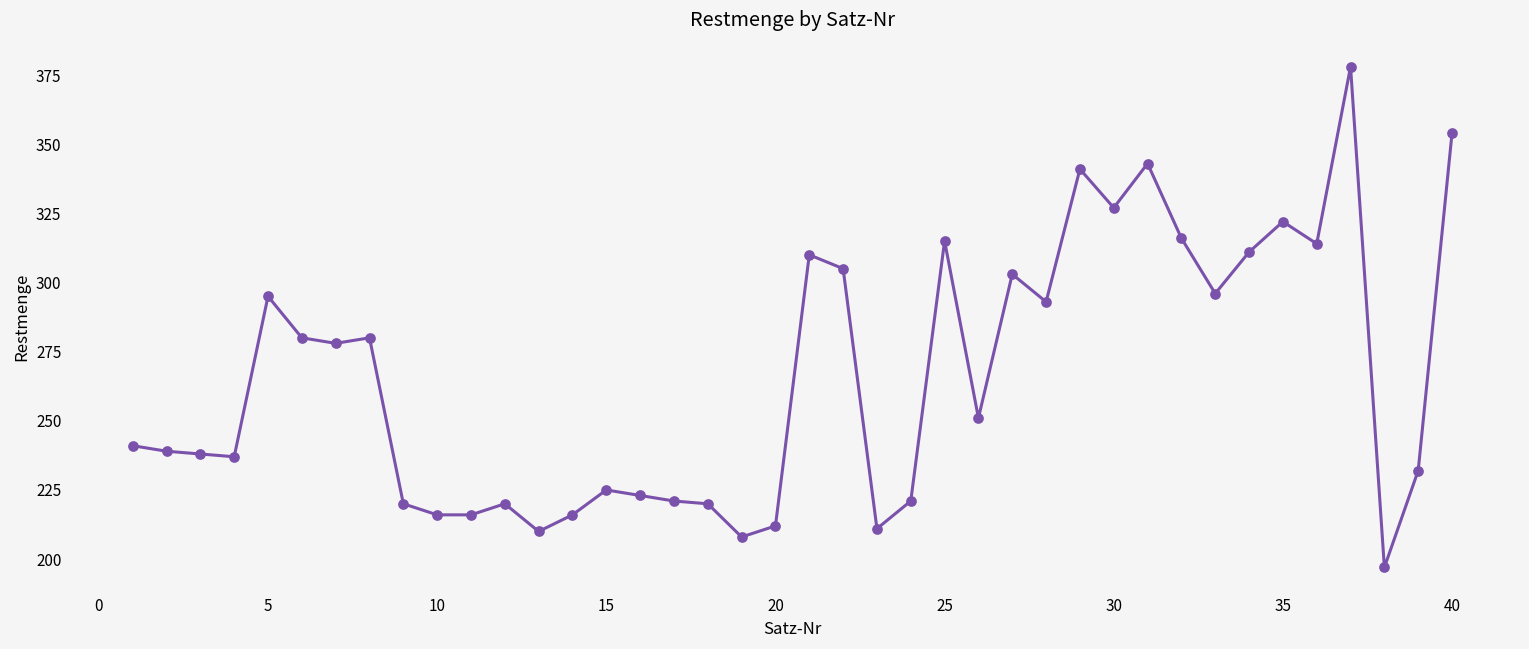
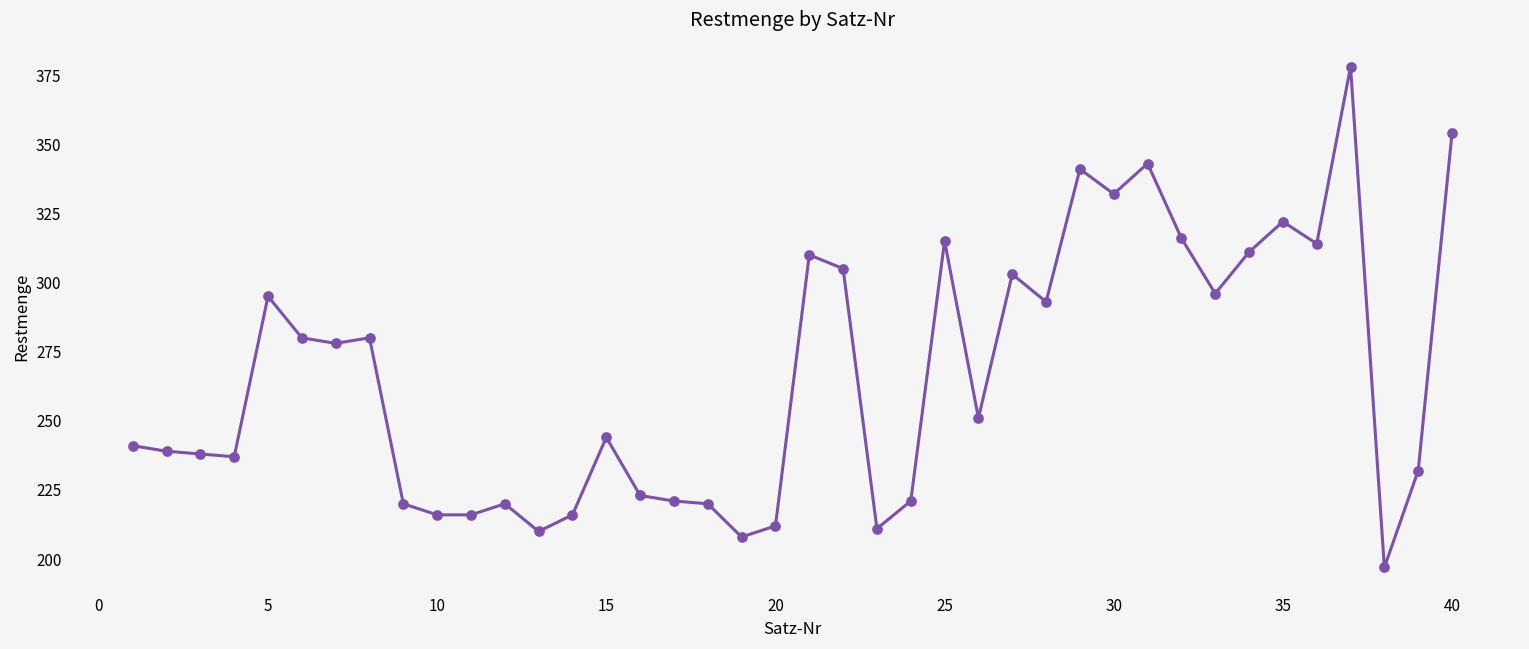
  {
    "5": 295,
    "10": 216,
-   "15": 225,
+   "15": 244,
    "20": 212,
    "25": 315,
-   "30": 327,
+   "30": 332,
    "35": 322,
    "40": 354
  }
